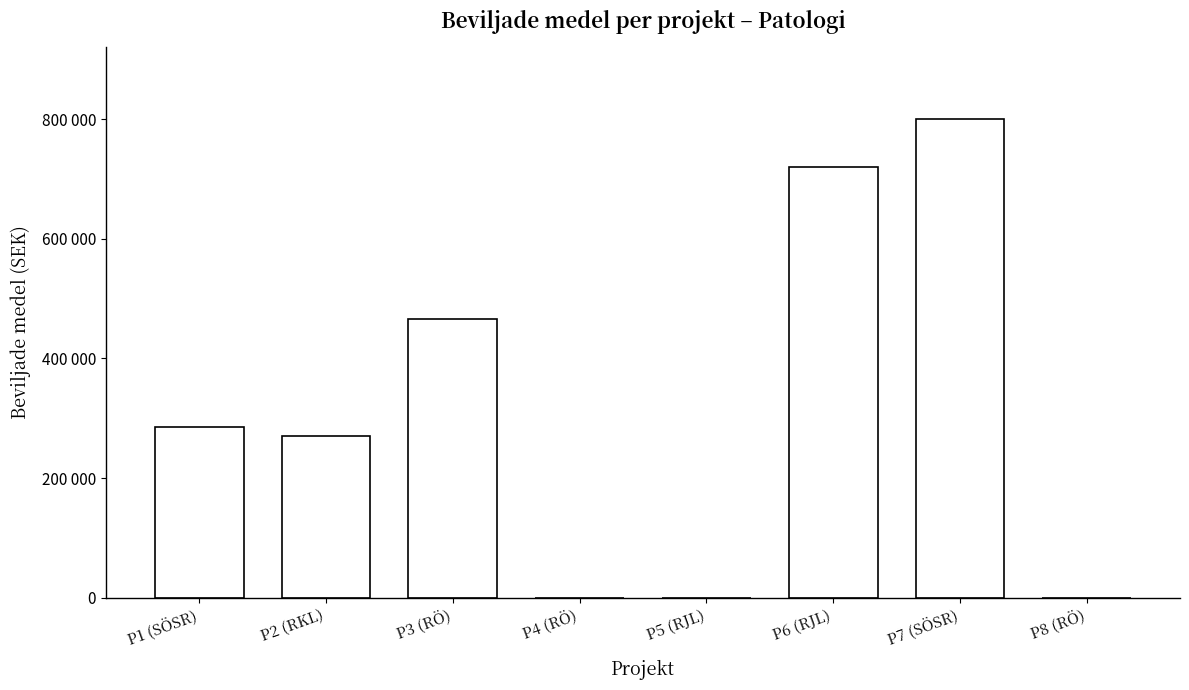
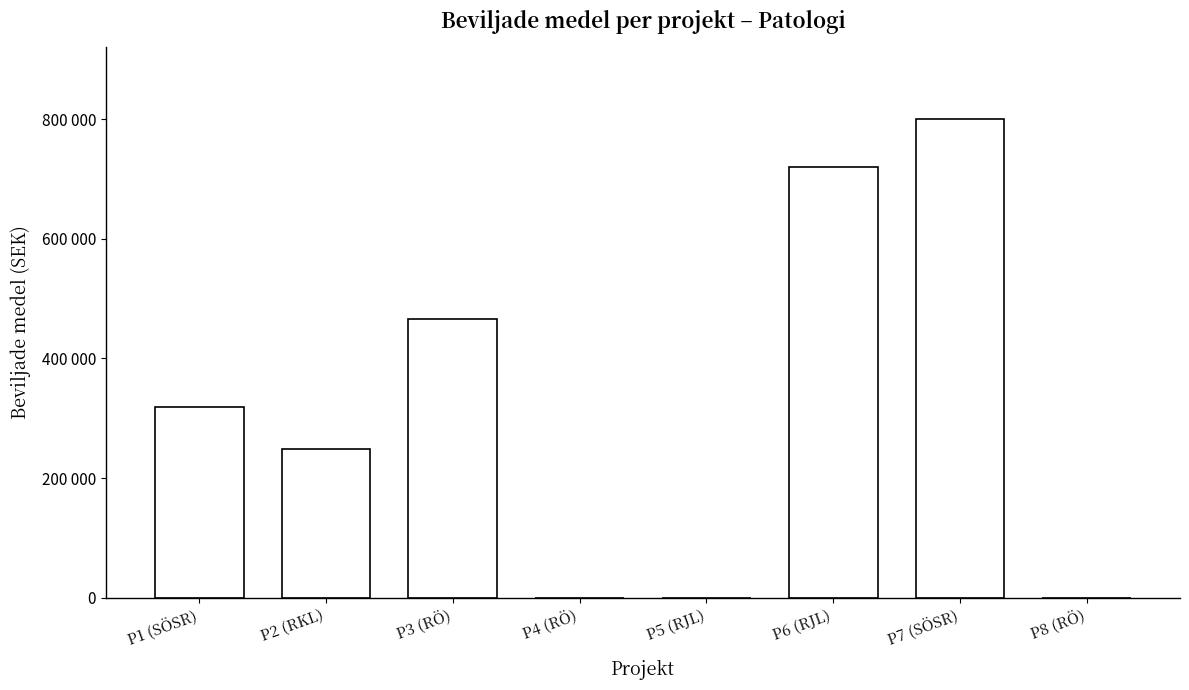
  {
-   "P1 (SÖSR)": 290000,
-   "P2 (RKL)": 270000,
+   "P1 (SÖSR)": 320000,
+   "P2 (RKL)": 250000,
    "P3 (RÖ)": 470000,
    "P4 (RÖ)": 0,
    "P5 (RJL)": 0,
    "P6 (RJL)": 720000,
    "P7 (SÖSR)": 800000,
    "P8 (RÖ)": 0
  }
